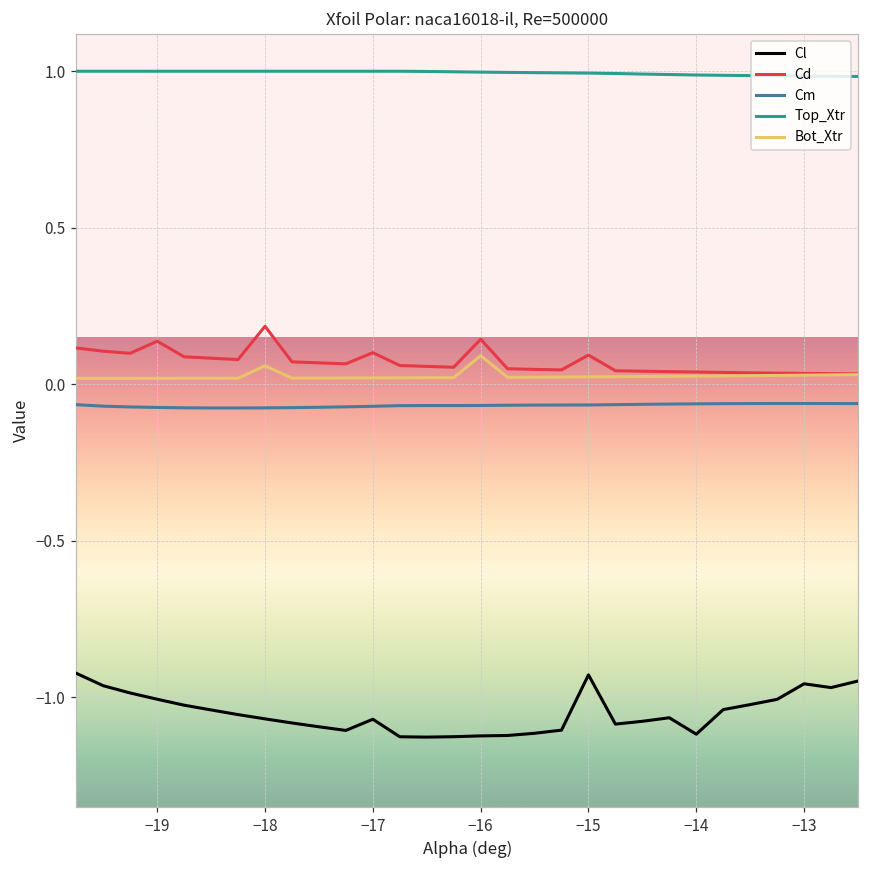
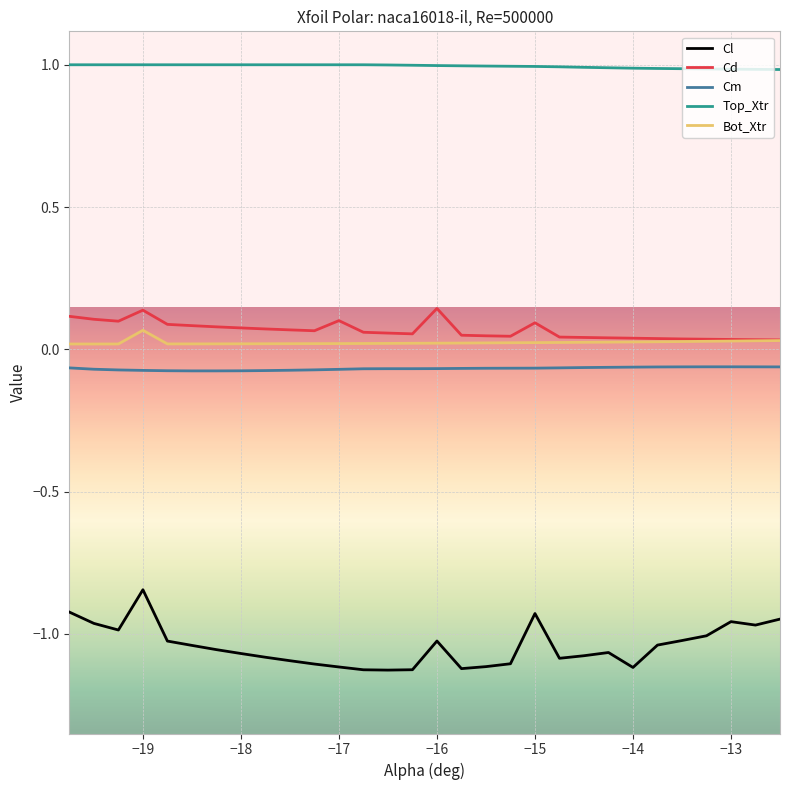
  {
    "Cl": {
-     "−19": -1.01,
+     "−19": -0.84,
      "−18": -1.07,
-     "−17": -1.07,
-     "−16": -1.12,
+     "−17": -1.12,
+     "−16": -1.03,
      "−15": -0.93,
      "−14": -1.12,
      "−13": -0.96
    },
    "Cd": {
      "−19": 0.14,
-     "−18": 0.19,
+     "−18": 0.08,
      "−17": 0.10,
      "−16": 0.14,
      "−15": 0.09,
      "−14": 0.04
    },
    "Bot_Xtr": {
-     "−19": 0.02,
-     "−18": 0.06,
+     "−19": 0.07,
+     "−18": 0.02,
      "−17": 0.02,
-     "−16": 0.09,
+     "−16": 0.02,
      "−15": 0.02,
      "−14": 0.03
    }
  }
